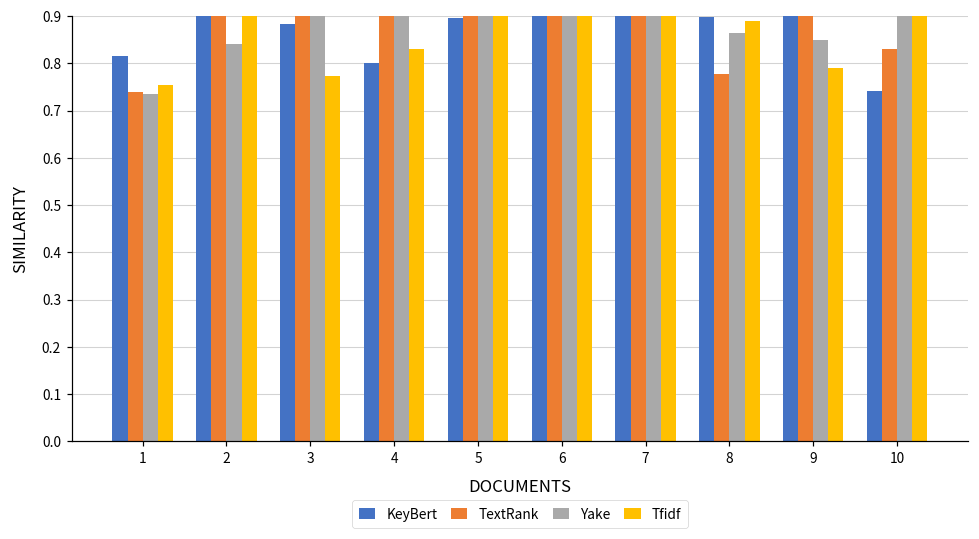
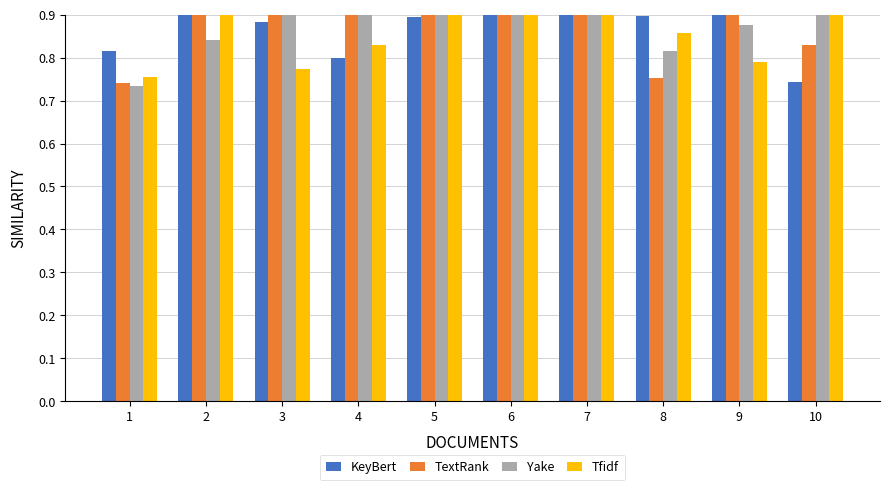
  {
    "KeyBert": {
      "1": 0.82,
      "3": 0.88,
      "4": 0.80,
      "5": 0.90,
      "8": 0.90,
      "9": 0.90,
      "10": 0.74
    },
    "TextRank": {
      "1": 0.74,
-     "8": 0.78,
+     "8": 0.75,
      "10": 0.83
    },
    "Yake": {
      "1": 0.74,
      "2": 0.84,
      "4": 0.90,
-     "8": 0.87,
-     "9": 0.85
+     "8": 0.82,
+     "9": 0.88
    },
    "Tfidf": {
      "1": 0.76,
      "3": 0.77,
      "4": 0.83,
-     "8": 0.89,
+     "8": 0.86,
      "9": 0.79
    }
  }
